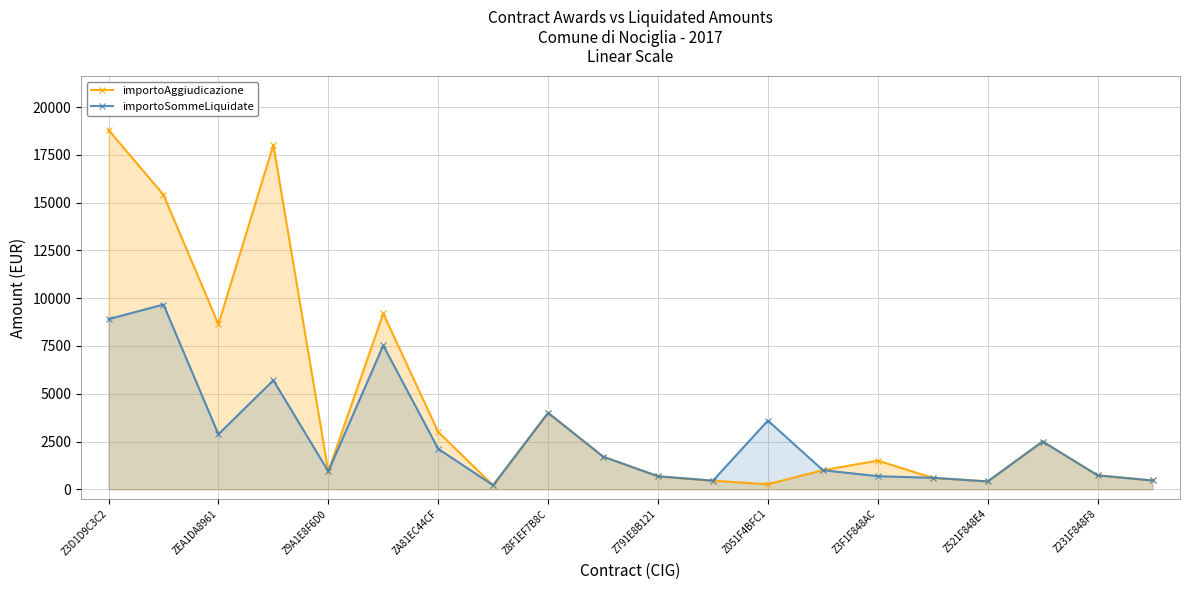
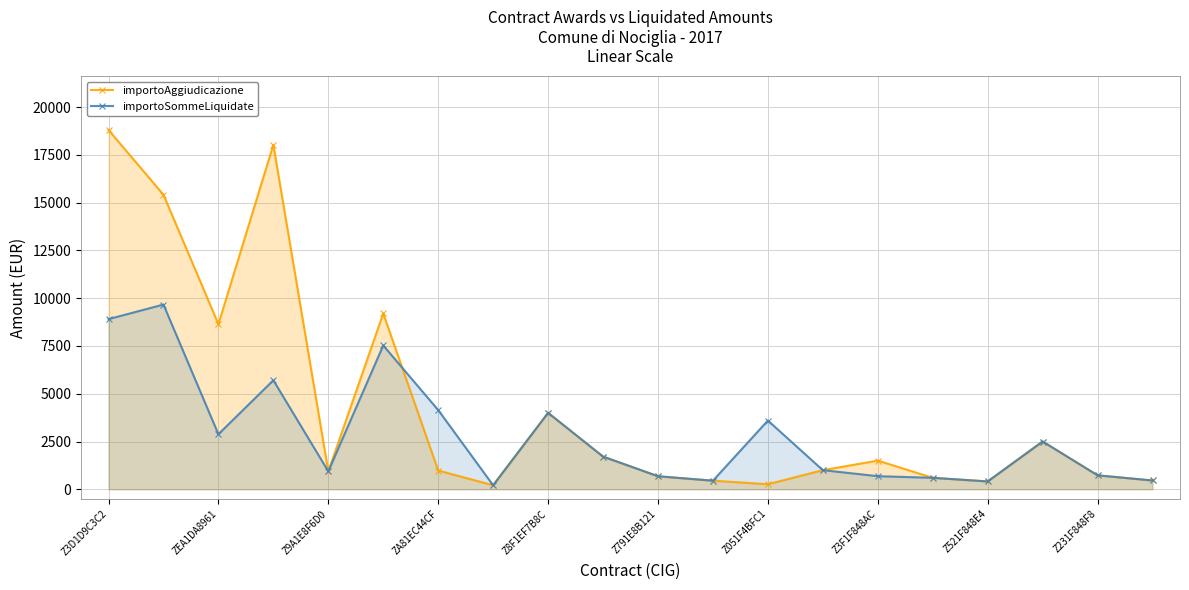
  {
    "importoAggiudicazione": {
      "Z3D1D9C3C2": 18800,
      "ZEA1DA8961": 8600,
-     "ZA81EC44CF": 3000,
+     "ZA81EC44CF": 1000,
      "Z051F4BFC1": 300,
      "Z3F1F848AC": 1500
    },
    "importoSommeLiquidate": {
      "Z3D1D9C3C2": 8900,
      "ZEA1DA8961": 2900,
-     "ZA81EC44CF": 2100,
+     "ZA81EC44CF": 4100,
      "Z051F4BFC1": 3600,
      "Z3F1F848AC": 700
    }
  }
